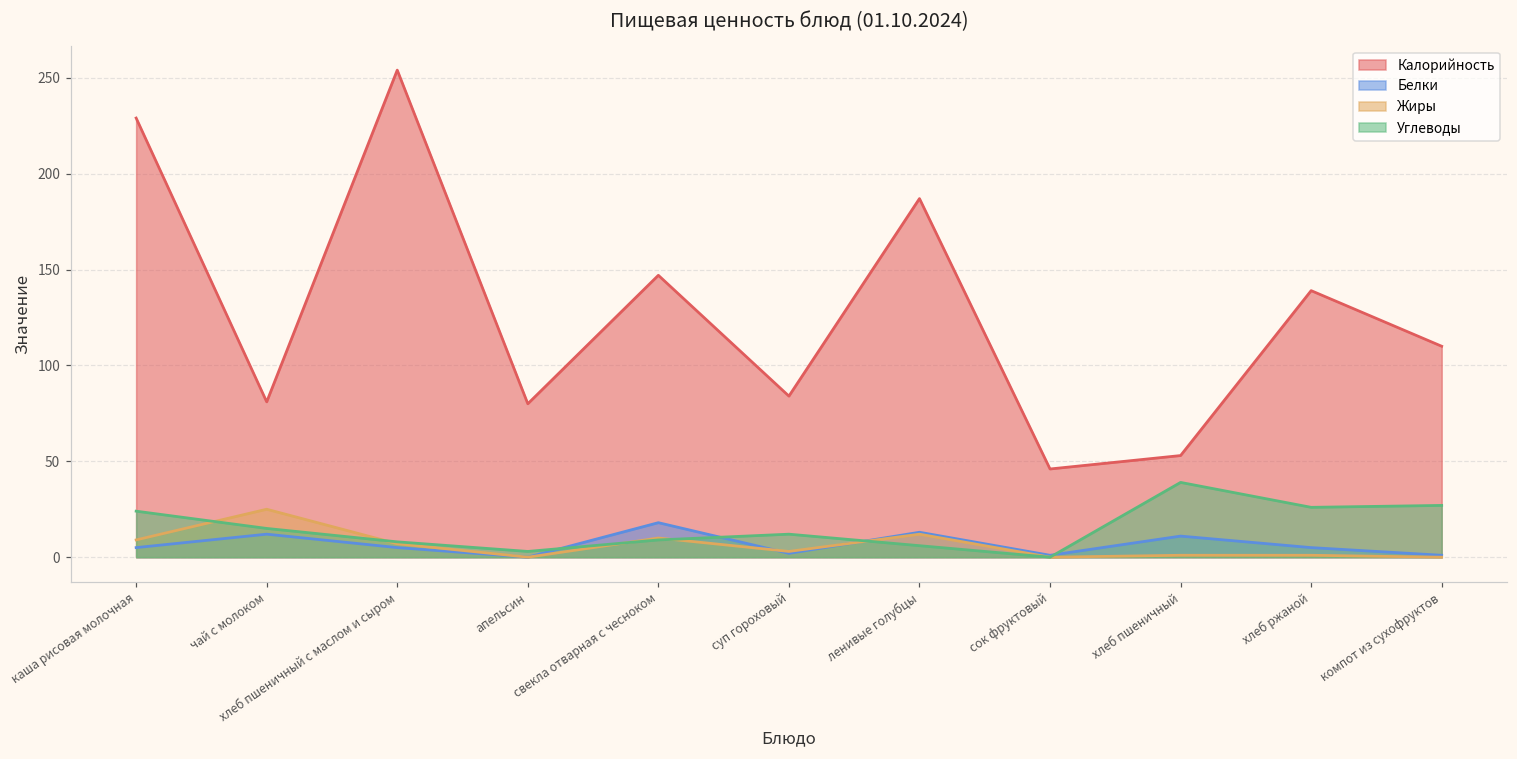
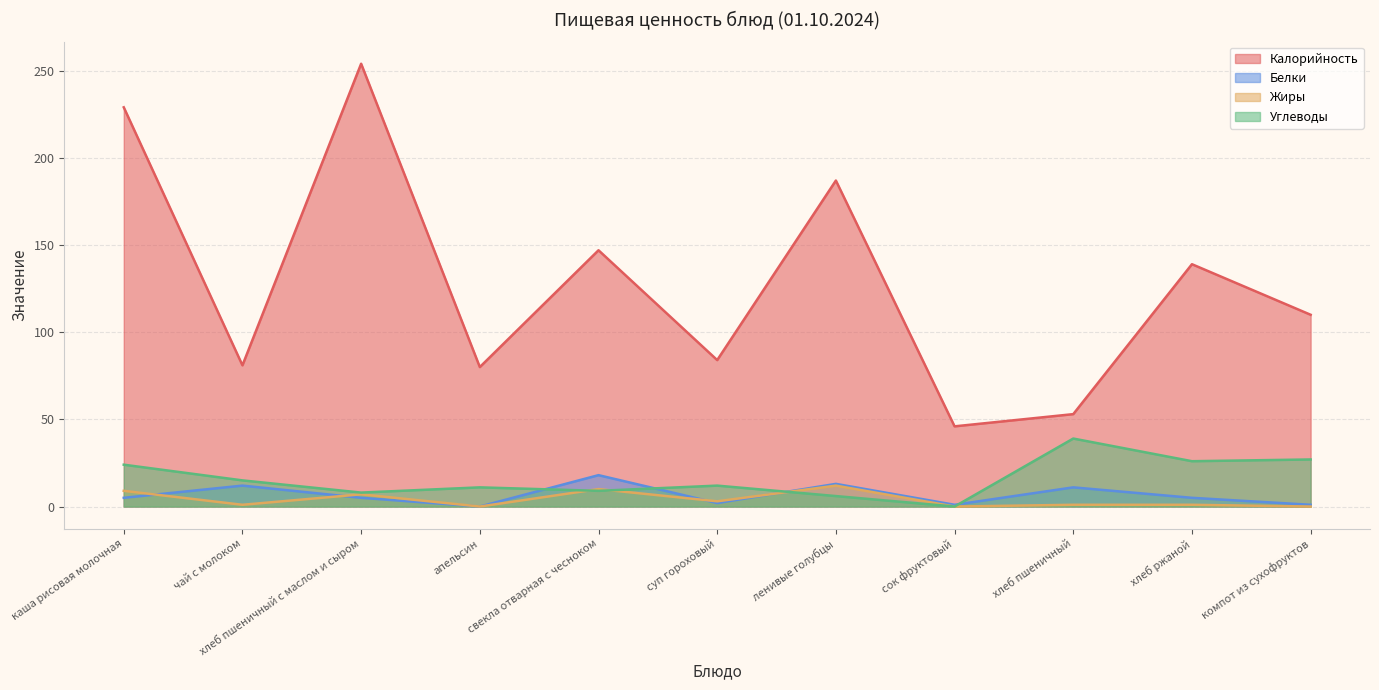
  {
    "Калорийность": {
      "каша рисовая молочная": 229,
      "чай с молоком": 81,
      "хлеб пшеничный с маслом и сыром": 254,
      "апельсин": 80,
      "свекла отварная с чесноком": 147,
      "суп гороховый": 84,
      "ленивые голубцы": 187,
      "сок фруктовый": 46,
      "хлеб пшеничный": 53,
      "хлеб ржаной": 139,
      "компот из сухофруктов": 110
    },
    "Белки": {
      "каша рисовая молочная": 5,
      "чай с молоком": 12,
      "хлеб пшеничный с маслом и сыром": 5,
      "свекла отварная с чесноком": 18,
      "хлеб пшеничный": 11,
      "хлеб ржаной": 5
    },
    "Жиры": {
      "каша рисовая молочная": 9,
-     "чай с молоком": 25,
+     "чай с молоком": 1,
      "хлеб пшеничный": 1,
      "хлеб ржаной": 1
    },
    "Углеводы": {
      "каша рисовая молочная": 24,
      "чай с молоком": 15,
-     "апельсин": 3,
+     "апельсин": 11,
      "суп гороховый": 12,
      "ленивые голубцы": 6,
      "хлеб пшеничный": 39,
      "хлеб ржаной": 26,
      "компот из сухофруктов": 27
    }
  }
